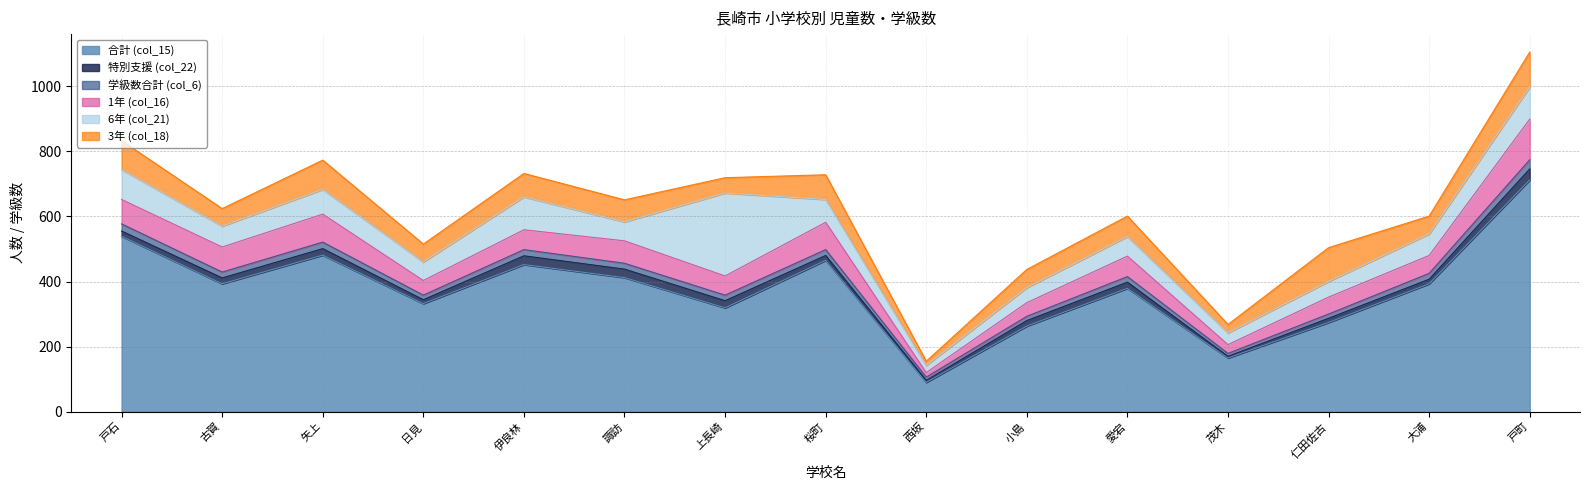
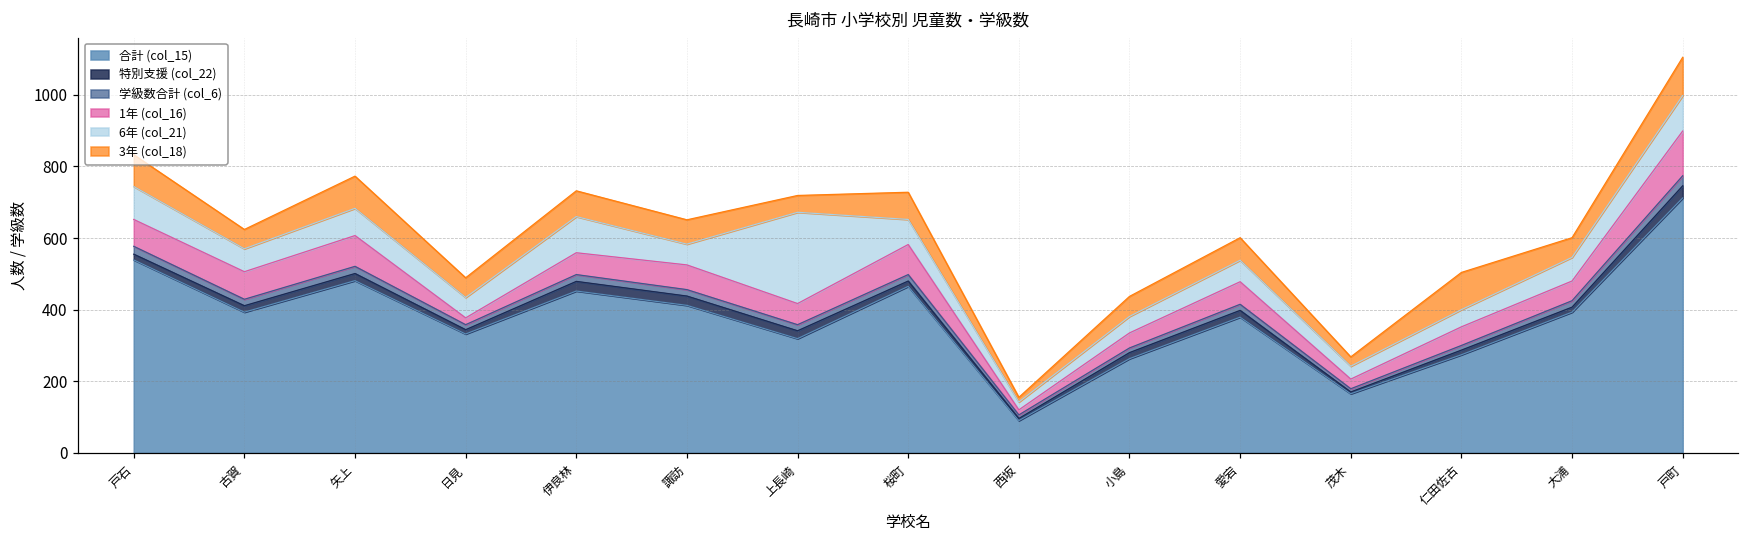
  {
    "特別支援 (col_22)": {
      "戸石": 20,
      "古賀": 20,
      "矢上": 20,
      "日見": 10,
      "伊良林": 30,
      "諏訪": 30,
      "上長崎": 20,
      "桜町": 20,
      "小島": 20,
      "愛宕": 20,
      "仁田佐古": 10,
      "大浦": 10,
      "戸町": 30
    },
    "1年 (col_16)": {
      "戸石": 80,
      "古賀": 80,
      "矢上": 90,
-     "日見": 50,
+     "日見": 20,
      "伊良林": 60,
      "諏訪": 70,
      "上長崎": 60,
      "桜町": 80,
      "西坂": 10,
      "小島": 40,
      "愛宕": 60,
      "茂木": 30,
      "仁田佐古": 50,
      "大浦": 60,
      "戸町": 130
    },
    "6年 (col_21)": {
      "戸石": 90,
      "古賀": 60,
      "矢上": 80,
      "日見": 60,
      "伊良林": 100,
      "諏訪": 60,
      "上長崎": 260,
      "桜町": 70,
      "西坂": 20,
      "小島": 50,
      "愛宕": 60,
      "茂木": 40,
      "仁田佐古": 50,
      "大浦": 70,
      "戸町": 100
    },
    "3年 (col_18)": {
      "古賀": 50,
      "矢上": 90,
      "日見": 60,
      "伊良林": 70,
      "諏訪": 70,
      "上長崎": 50,
      "桜町": 80,
      "西坂": 10,
      "小島": 60,
      "愛宕": 60,
      "茂木": 30,
      "仁田佐古": 100,
      "大浦": 60,
      "戸町": 110
    }
  }
